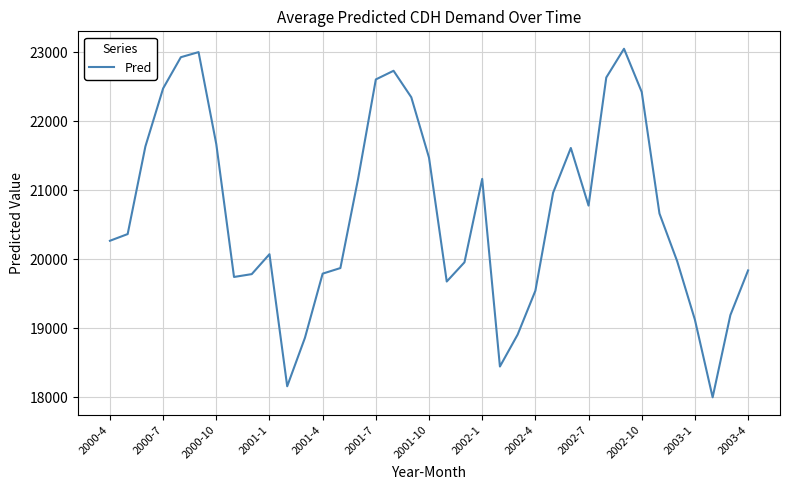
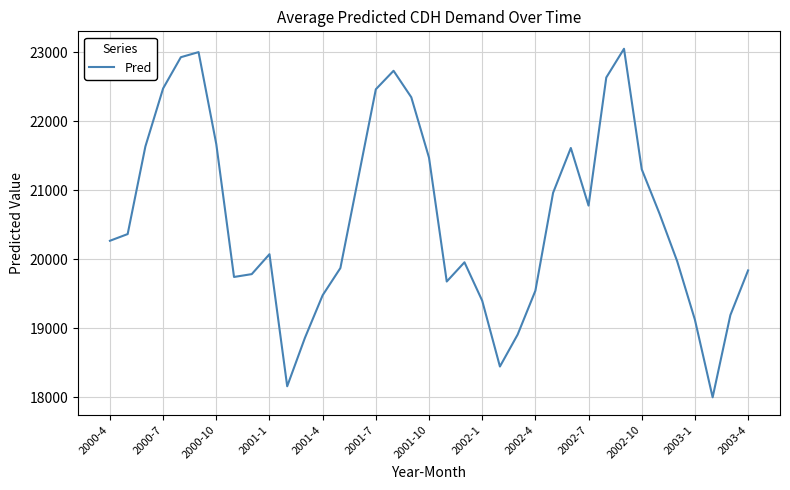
  {
    "2000-4": 20300,
    "2000-7": 22500,
    "2000-10": 21700,
    "2001-1": 20100,
-   "2001-4": 19800,
-   "2001-7": 22600,
+   "2001-4": 19500,
+   "2001-7": 22500,
    "2001-10": 21500,
-   "2002-1": 21200,
+   "2002-1": 19400,
    "2002-4": 19500,
    "2002-7": 20800,
-   "2002-10": 22400,
+   "2002-10": 21300,
    "2003-1": 19100,
    "2003-4": 19800
  }
